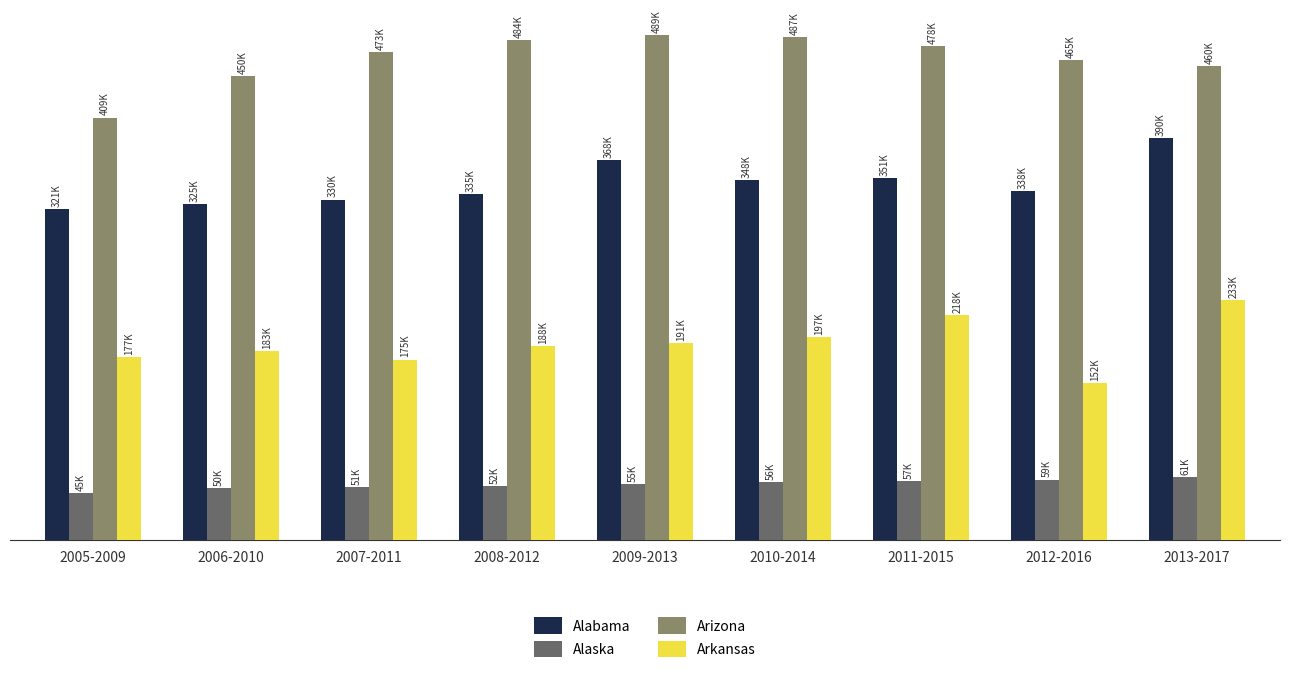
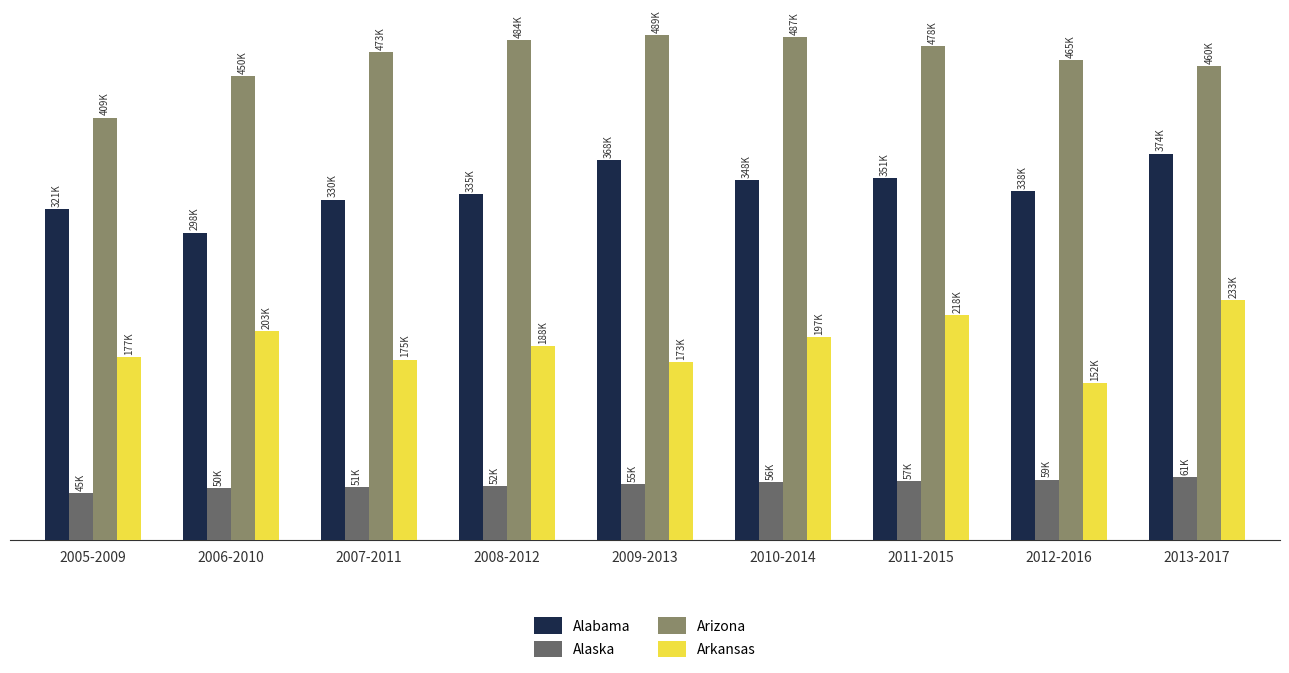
  {
    "Alabama": {
      "2005-2009": "321K",
-     "2006-2010": "325K",
+     "2006-2010": "298K",
      "2007-2011": "330K",
      "2008-2012": "335K",
      "2009-2013": "368K",
      "2010-2014": "348K",
      "2011-2015": "351K",
      "2012-2016": "338K",
-     "2013-2017": "390K"
+     "2013-2017": "374K"
    },
    "Arkansas": {
      "2005-2009": "177K",
-     "2006-2010": "183K",
+     "2006-2010": "203K",
      "2007-2011": "175K",
      "2008-2012": "188K",
-     "2009-2013": "191K",
+     "2009-2013": "173K",
      "2010-2014": "197K",
      "2011-2015": "218K",
      "2012-2016": "152K",
      "2013-2017": "233K"
    }
  }
